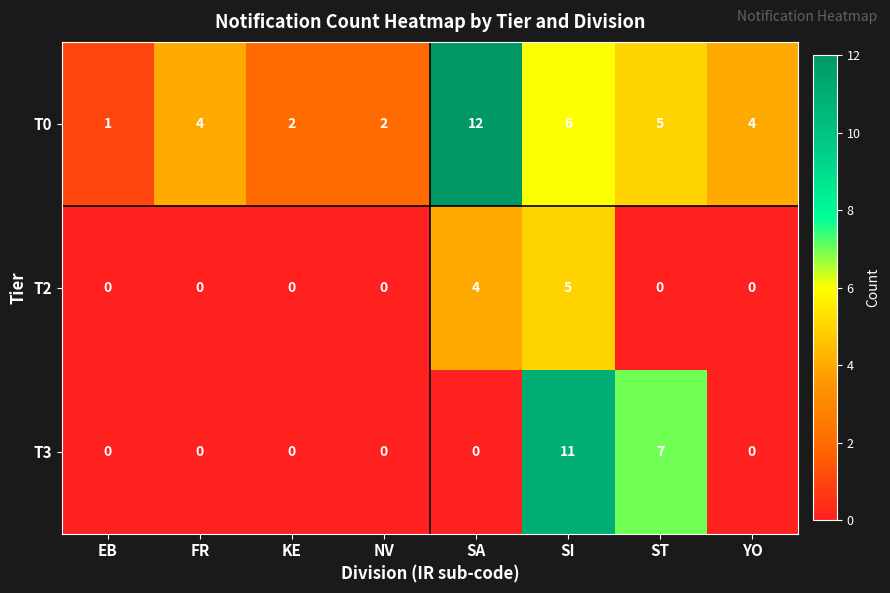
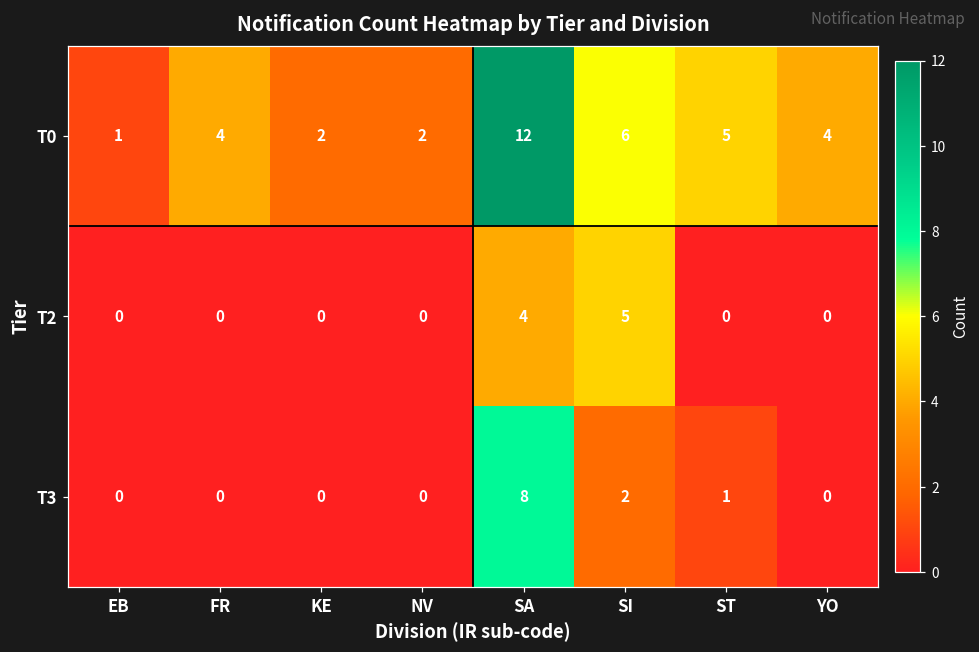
  {
    "T0": {
      "EB": 1,
      "FR": 4,
      "KE": 2,
      "NV": 2,
      "SA": 12,
      "SI": 6,
      "ST": 5,
      "YO": 4
    },
    "T2": {
      "EB": 0,
      "FR": 0,
      "KE": 0,
      "NV": 0,
      "SA": 4,
      "SI": 5,
      "ST": 0,
      "YO": 0
    },
    "T3": {
      "EB": 0,
      "FR": 0,
      "KE": 0,
      "NV": 0,
-     "SA": 0,
-     "SI": 11,
-     "ST": 7,
+     "SA": 8,
+     "SI": 2,
+     "ST": 1,
      "YO": 0
    }
  }
